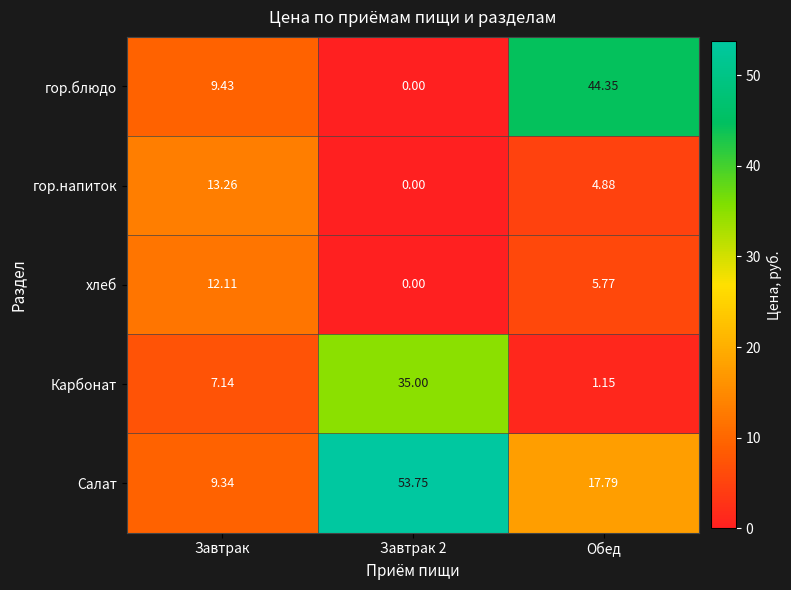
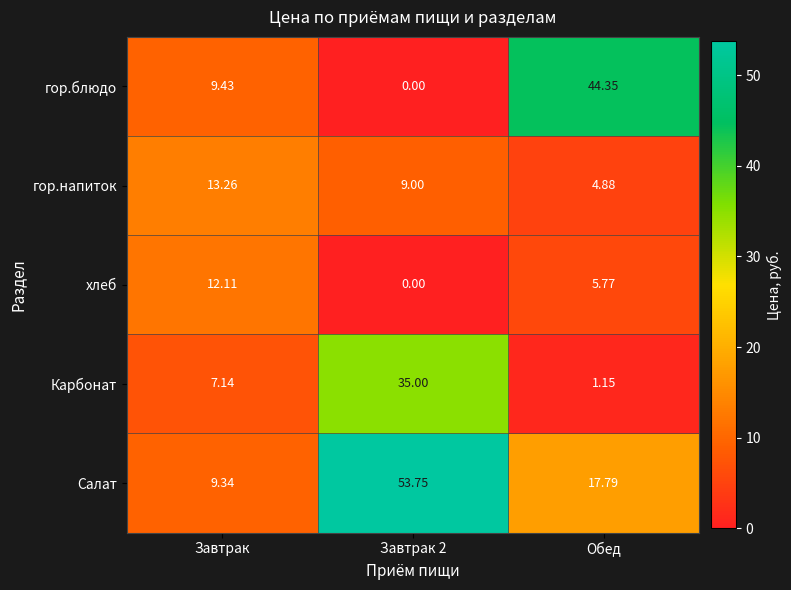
  {
    "гор.блюдо": {
      "Завтрак": 9.43,
      "Завтрак 2": 0.00,
      "Обед": 44.35
    },
    "гор.напиток": {
      "Завтрак": 13.26,
-     "Завтрак 2": 0.00,
+     "Завтрак 2": 9.00,
      "Обед": 4.88
    },
    "хлеб": {
      "Завтрак": 12.11,
      "Завтрак 2": 0.00,
      "Обед": 5.77
    },
    "Карбонат": {
      "Завтрак": 7.14,
      "Завтрак 2": 35.00,
      "Обед": 1.15
    },
    "Салат": {
      "Завтрак": 9.34,
      "Завтрак 2": 53.75,
      "Обед": 17.79
    }
  }
